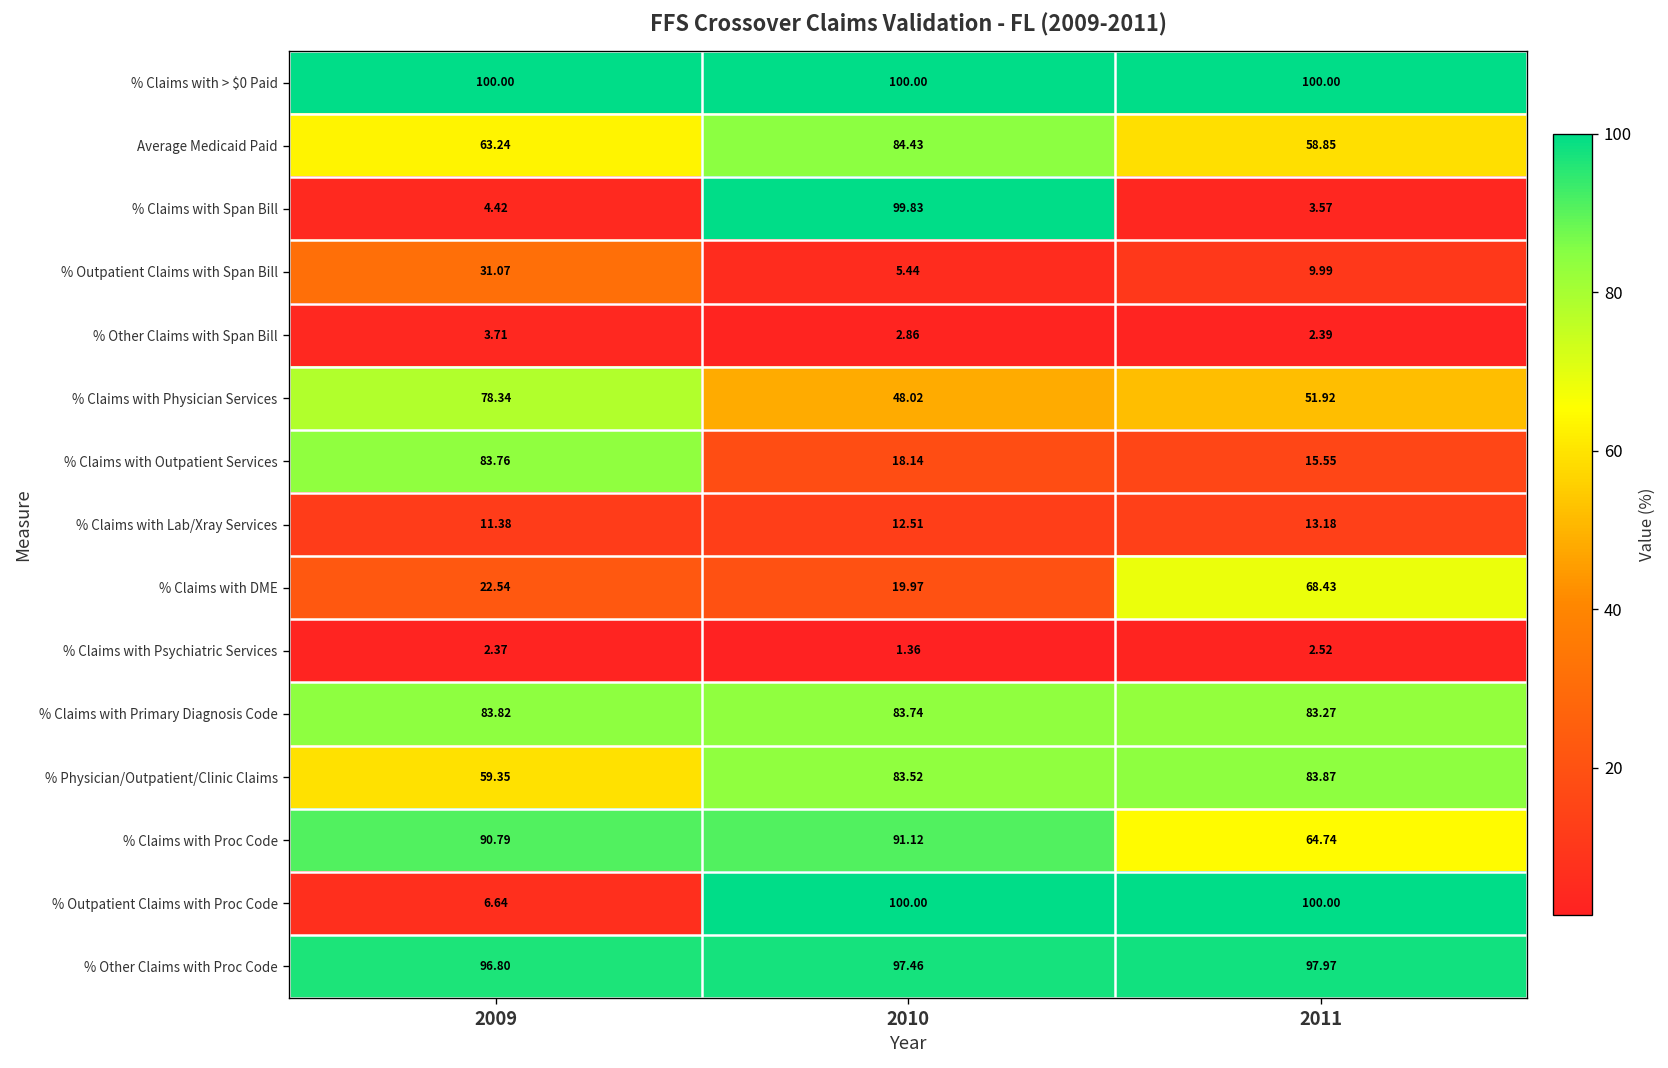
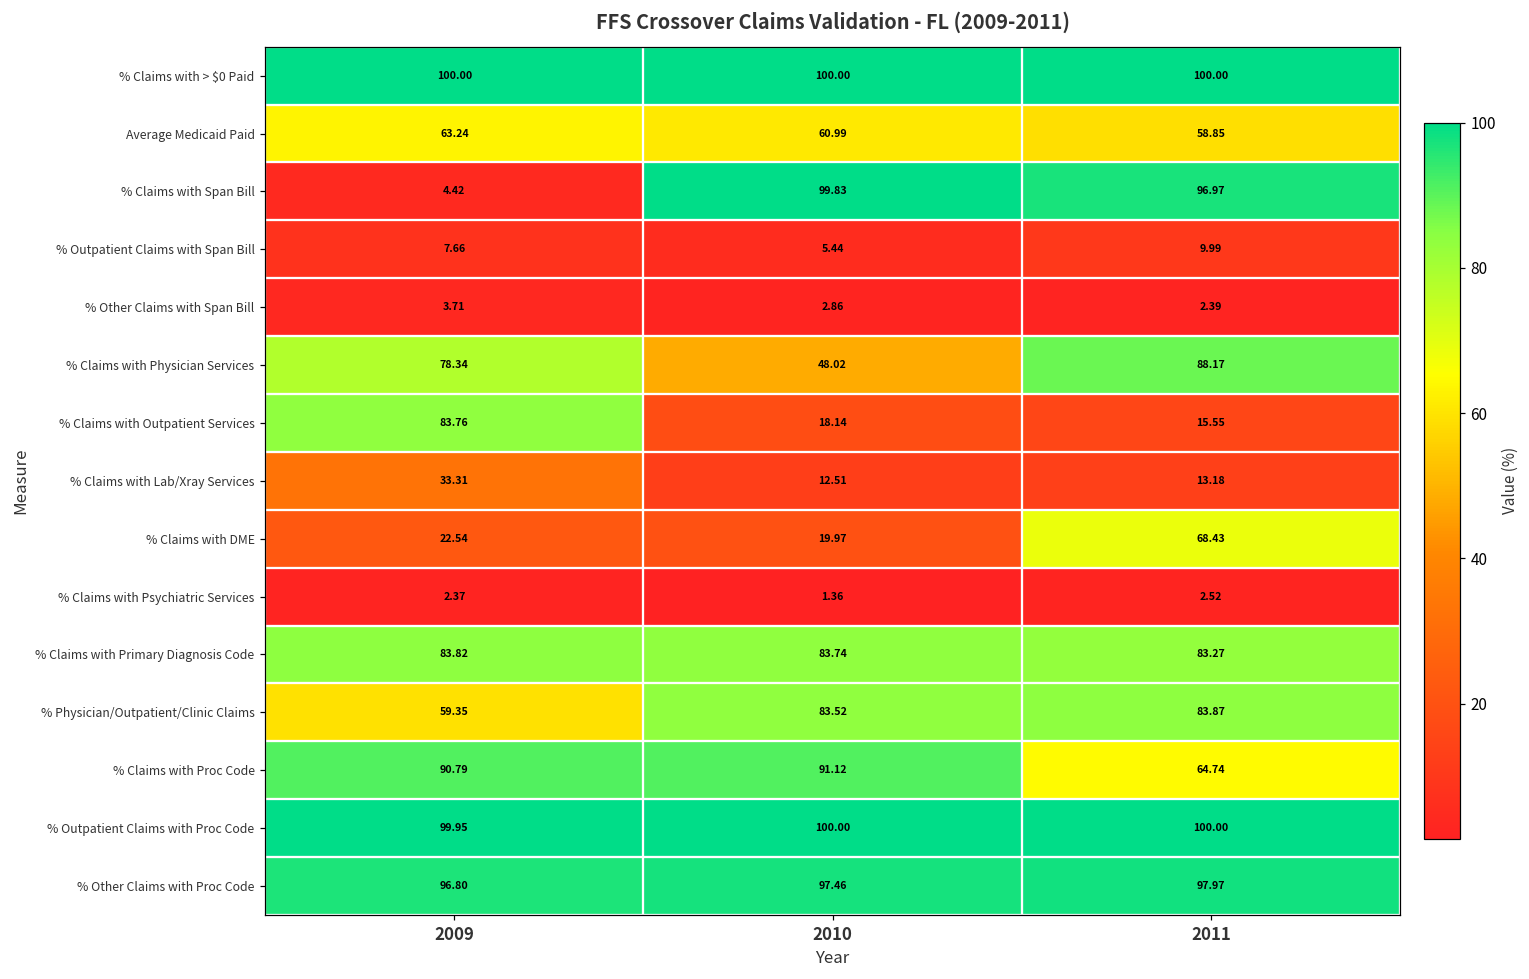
  {
    "% Claims with > $0 Paid": {
      "2009": 100.00,
      "2010": 100.00,
      "2011": 100.00
    },
    "Average Medicaid Paid": {
      "2009": 63.24,
-     "2010": 84.43,
+     "2010": 60.99,
      "2011": 58.85
    },
    "% Claims with Span Bill": {
      "2009": 4.42,
      "2010": 99.83,
-     "2011": 3.57
+     "2011": 96.97
    },
    "% Outpatient Claims with Span Bill": {
-     "2009": 31.07,
+     "2009": 7.66,
      "2010": 5.44,
      "2011": 9.99
    },
    "% Other Claims with Span Bill": {
      "2009": 3.71,
      "2010": 2.86,
      "2011": 2.39
    },
    "% Claims with Physician Services": {
      "2009": 78.34,
      "2010": 48.02,
-     "2011": 51.92
+     "2011": 88.17
    },
    "% Claims with Outpatient Services": {
      "2009": 83.76,
      "2010": 18.14,
      "2011": 15.55
    },
    "% Claims with Lab/Xray Services": {
-     "2009": 11.38,
+     "2009": 33.31,
      "2010": 12.51,
      "2011": 13.18
    },
    "% Claims with DME": {
      "2009": 22.54,
      "2010": 19.97,
      "2011": 68.43
    },
    "% Claims with Psychiatric Services": {
      "2009": 2.37,
      "2010": 1.36,
      "2011": 2.52
    },
    "% Claims with Primary Diagnosis Code": {
      "2009": 83.82,
      "2010": 83.74,
      "2011": 83.27
    },
    "% Physician/Outpatient/Clinic Claims": {
      "2009": 59.35,
      "2010": 83.52,
      "2011": 83.87
    },
    "% Claims with Proc Code": {
      "2009": 90.79,
      "2010": 91.12,
      "2011": 64.74
    },
    "% Outpatient Claims with Proc Code": {
-     "2009": 6.64,
+     "2009": 99.95,
      "2010": 100.00,
      "2011": 100.00
    },
    "% Other Claims with Proc Code": {
      "2009": 96.80,
      "2010": 97.46,
      "2011": 97.97
    }
  }
